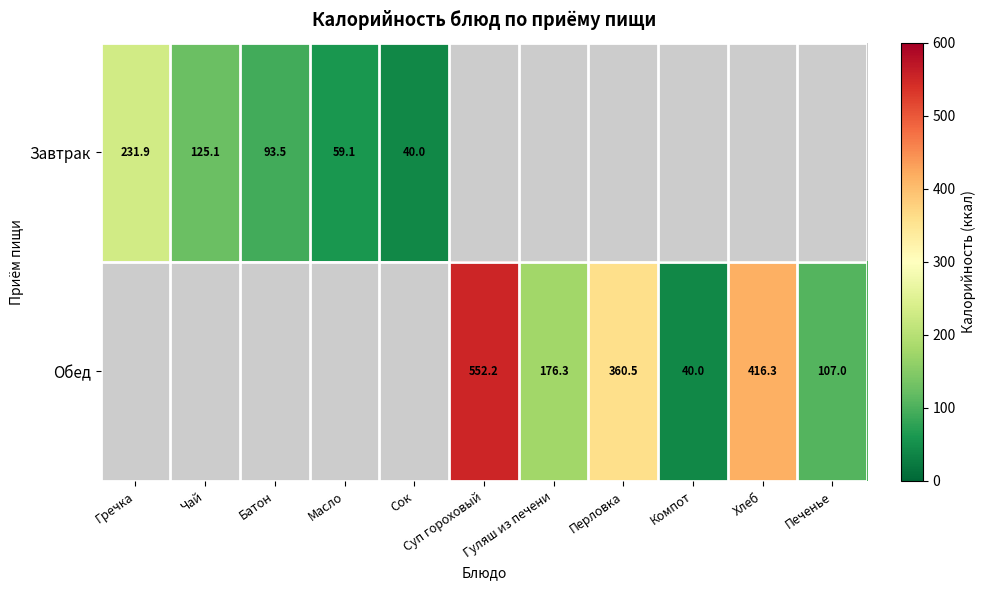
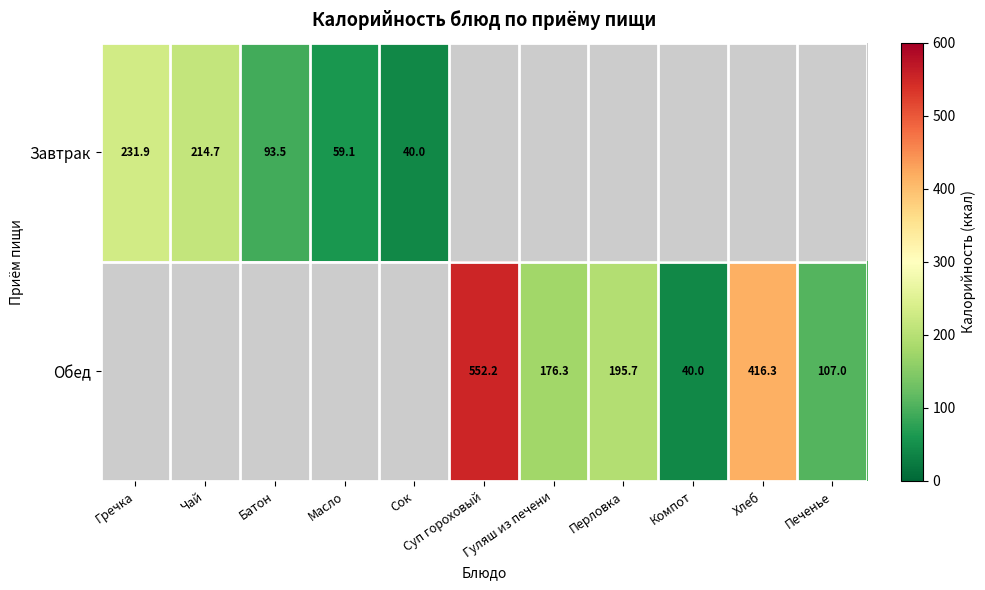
  {
    "Завтрак": {
      "Гречка": 231.9,
-     "Чай": 125.1,
+     "Чай": 214.7,
      "Батон": 93.5,
      "Масло": 59.1,
      "Сок": 40.0
    },
    "Обед": {
      "Суп гороховый": 552.2,
      "Гуляш из печени": 176.3,
-     "Перловка": 360.5,
+     "Перловка": 195.7,
      "Компот": 40.0,
      "Хлеб": 416.3,
      "Печенье": 107.0
    }
  }
